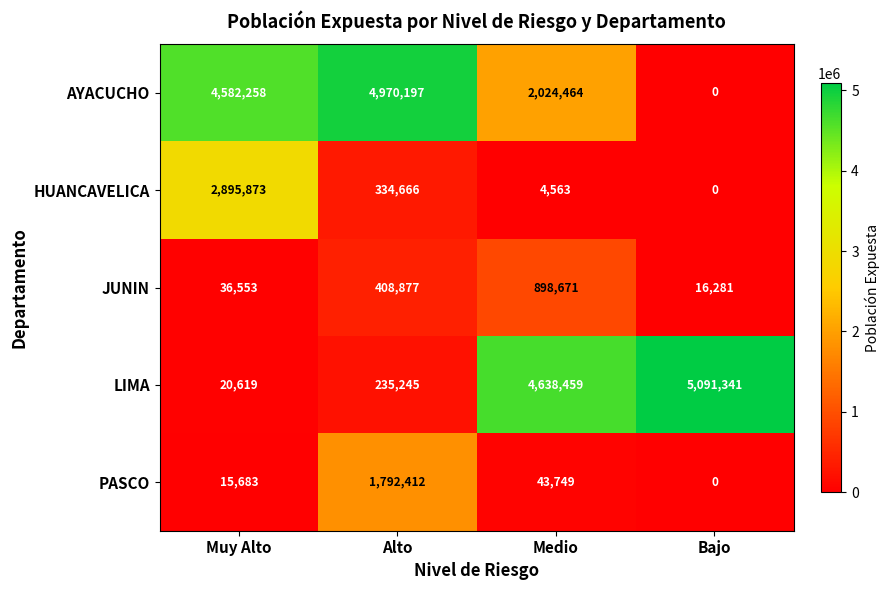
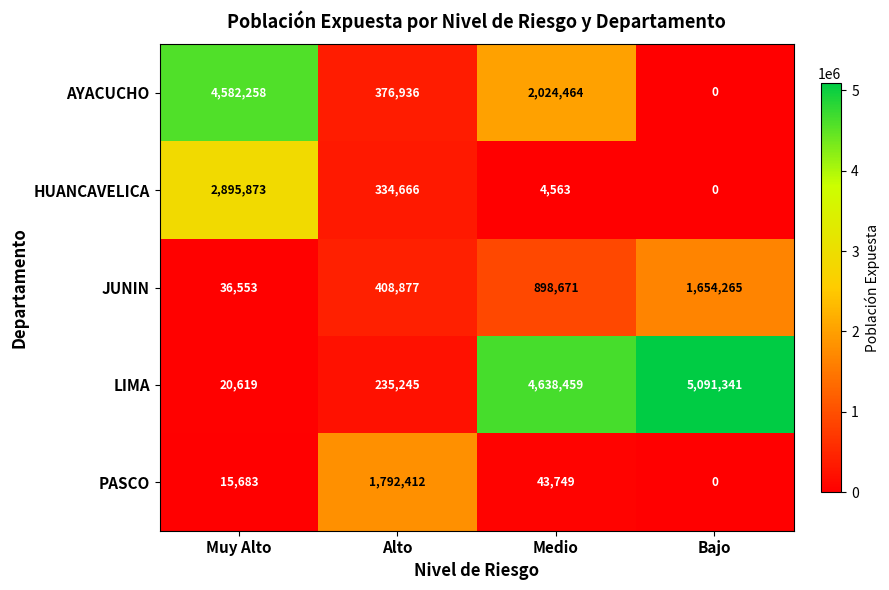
  {
    "AYACUCHO": {
      "Muy Alto": "4,582,258",
-     "Alto": "4,970,197",
+     "Alto": "376,936",
      "Medio": "2,024,464",
      "Bajo": "0"
    },
    "HUANCAVELICA": {
      "Muy Alto": "2,895,873",
      "Alto": "334,666",
      "Medio": "4,563",
      "Bajo": "0"
    },
    "JUNIN": {
      "Muy Alto": "36,553",
      "Alto": "408,877",
      "Medio": "898,671",
-     "Bajo": "16,281"
+     "Bajo": "1,654,265"
    },
    "LIMA": {
      "Muy Alto": "20,619",
      "Alto": "235,245",
      "Medio": "4,638,459",
      "Bajo": "5,091,341"
    },
    "PASCO": {
      "Muy Alto": "15,683",
      "Alto": "1,792,412",
      "Medio": "43,749",
      "Bajo": "0"
    }
  }
